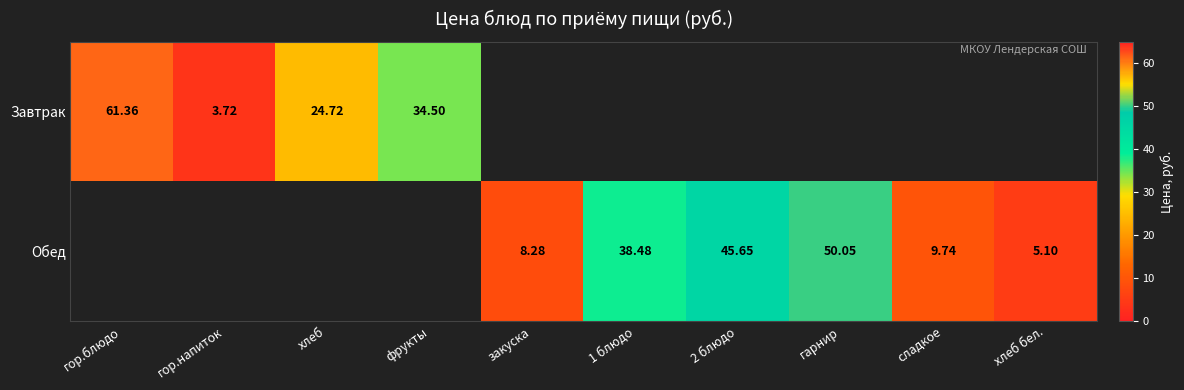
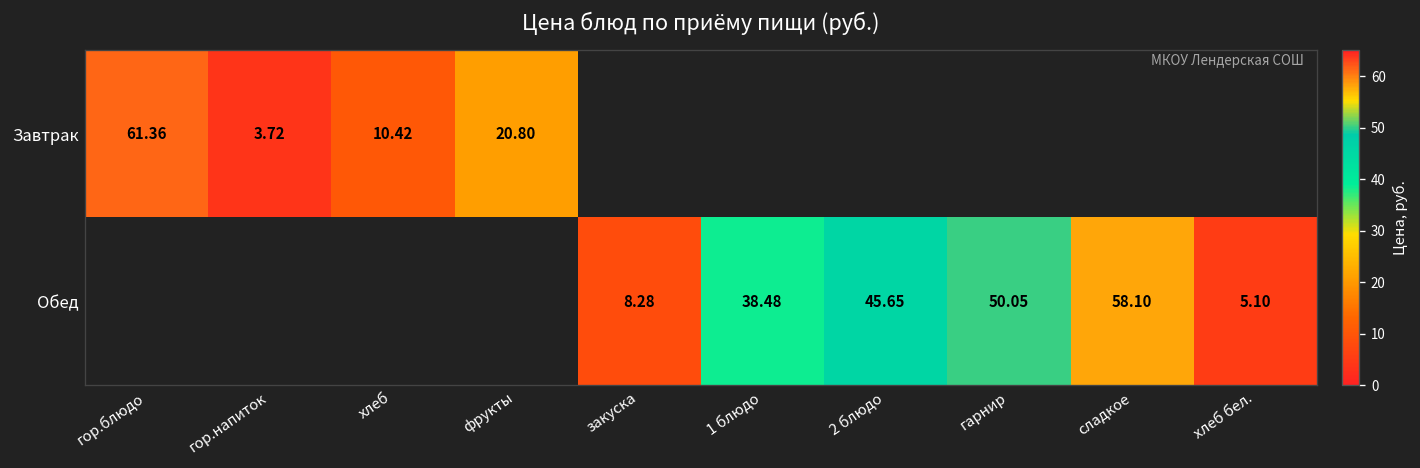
  {
    "Завтрак": {
      "гор.блюдо": 61.36,
      "гор.напиток": 3.72,
-     "хлеб": 24.72,
-     "фрукты": 34.50
+     "хлеб": 10.42,
+     "фрукты": 20.80
    },
    "Обед": {
      "закуска": 8.28,
      "1 блюдо": 38.48,
      "2 блюдо": 45.65,
      "гарнир": 50.05,
-     "сладкое": 9.74,
+     "сладкое": 58.10,
      "хлеб бел.": 5.10
    }
  }
